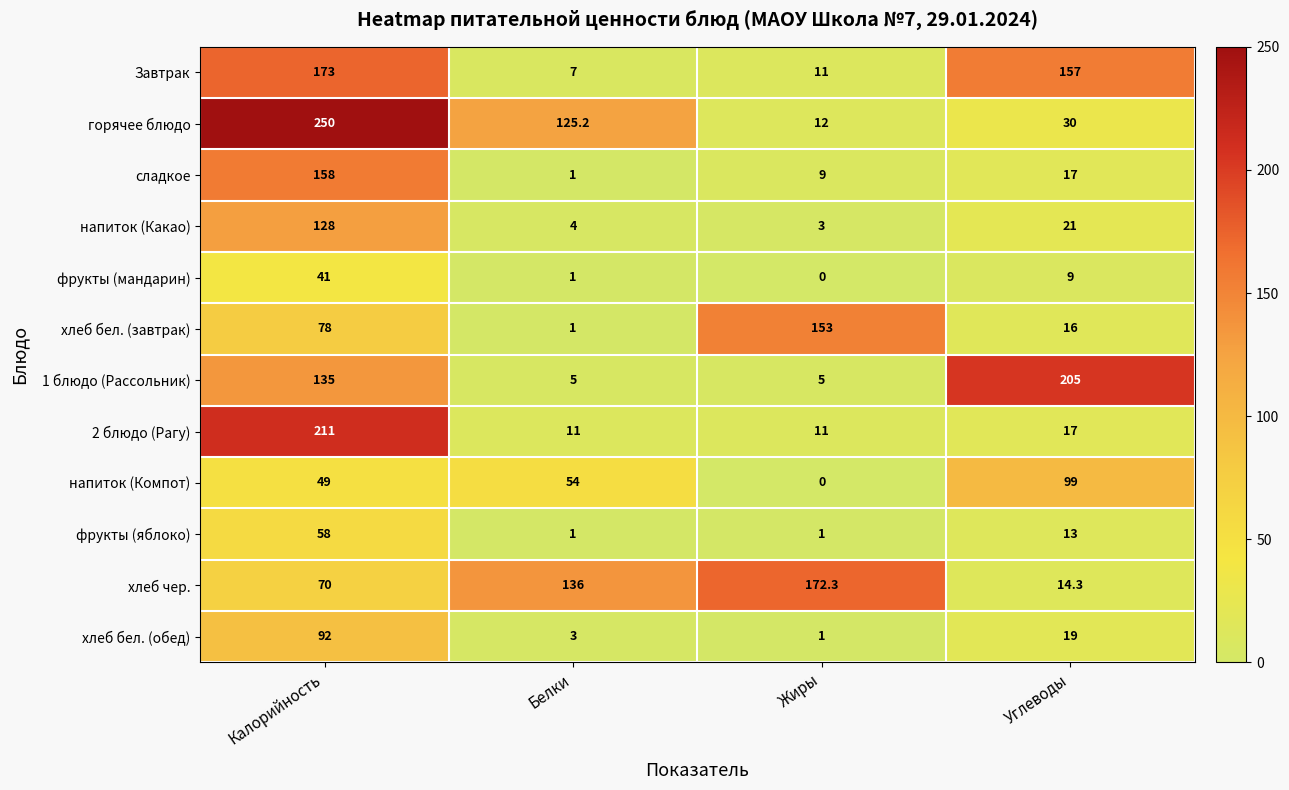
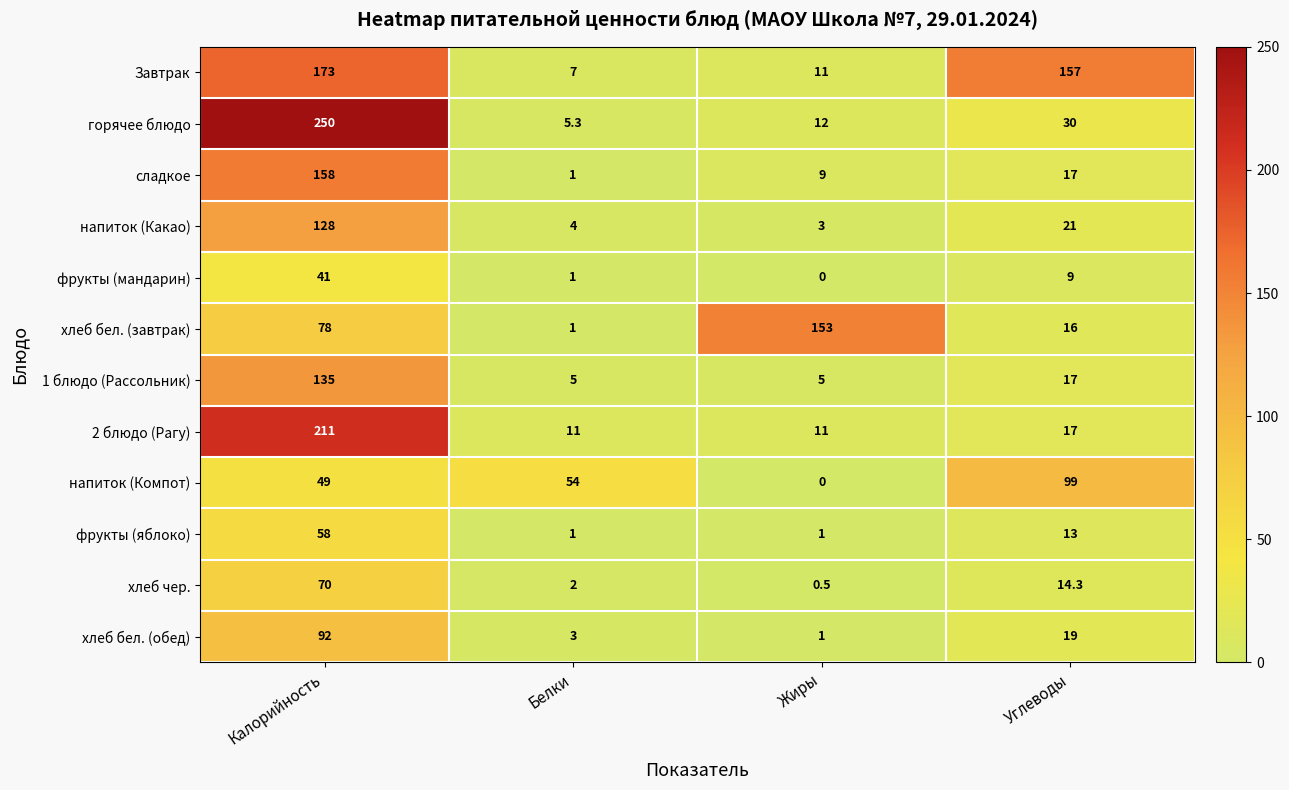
  {
    "Завтрак": {
      "Калорийность": 173,
      "Белки": 7,
      "Жиры": 11,
      "Углеводы": 157
    },
    "горячее блюдо": {
      "Калорийность": 250,
-     "Белки": 125.2,
+     "Белки": 5.3,
      "Жиры": 12,
      "Углеводы": 30
    },
    "сладкое": {
      "Калорийность": 158,
      "Белки": 1,
      "Жиры": 9,
      "Углеводы": 17
    },
    "напиток (Какао)": {
      "Калорийность": 128,
      "Белки": 4,
      "Жиры": 3,
      "Углеводы": 21
    },
    "фрукты (мандарин)": {
      "Калорийность": 41,
      "Белки": 1,
      "Жиры": 0,
      "Углеводы": 9
    },
    "хлеб бел. (завтрак)": {
      "Калорийность": 78,
      "Белки": 1,
      "Жиры": 153,
      "Углеводы": 16
    },
    "1 блюдо (Рассольник)": {
      "Калорийность": 135,
      "Белки": 5,
      "Жиры": 5,
-     "Углеводы": 205
+     "Углеводы": 17
    },
    "2 блюдо (Рагу)": {
      "Калорийность": 211,
      "Белки": 11,
      "Жиры": 11,
      "Углеводы": 17
    },
    "напиток (Компот)": {
      "Калорийность": 49,
      "Белки": 54,
      "Жиры": 0,
      "Углеводы": 99
    },
    "фрукты (яблоко)": {
      "Калорийность": 58,
      "Белки": 1,
      "Жиры": 1,
      "Углеводы": 13
    },
    "хлеб чер.": {
      "Калорийность": 70,
-     "Белки": 136,
-     "Жиры": 172.3,
+     "Белки": 2,
+     "Жиры": 0.5,
      "Углеводы": 14.3
    },
    "хлеб бел. (обед)": {
      "Калорийность": 92,
      "Белки": 3,
      "Жиры": 1,
      "Углеводы": 19
    }
  }
